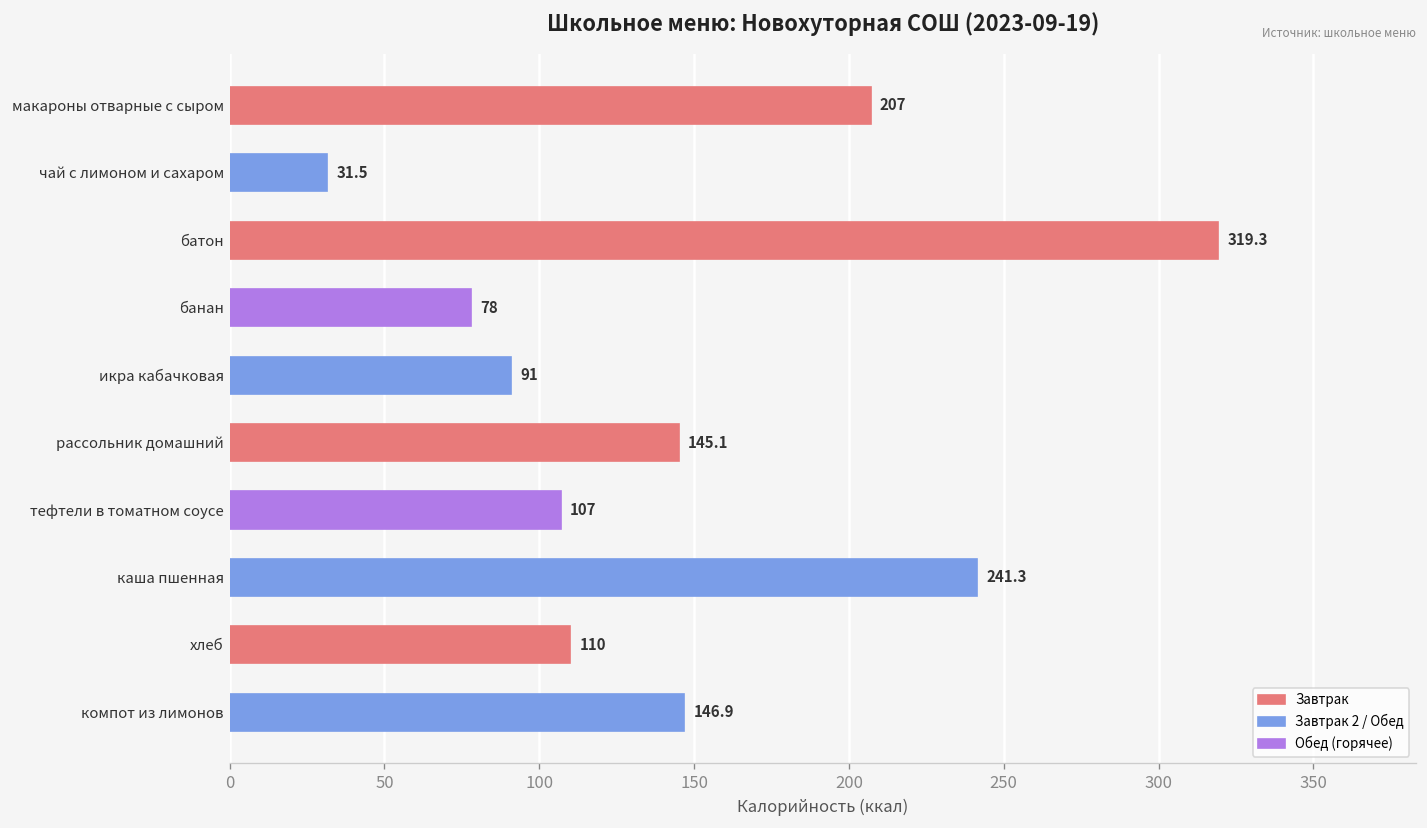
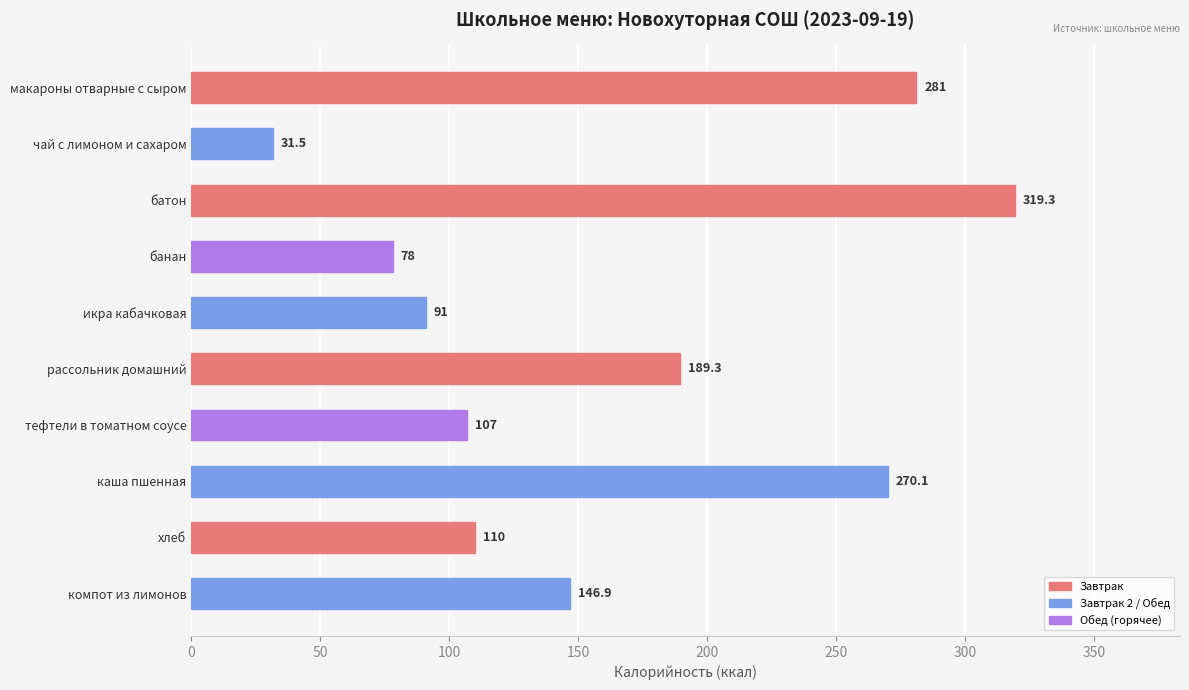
  {
-   "макароны отварные с сыром": 207,
+   "макароны отварные с сыром": 281,
    "чай с лимоном и сахаром": 31.5,
    "батон": 319.3,
    "банан": 78,
    "икра кабачковая": 91,
-   "рассольник домашний": 145.1,
+   "рассольник домашний": 189.3,
    "тефтели в томатном соусе": 107,
-   "каша пшенная": 241.3,
+   "каша пшенная": 270.1,
    "хлеб": 110,
    "компот из лимонов": 146.9
  }
